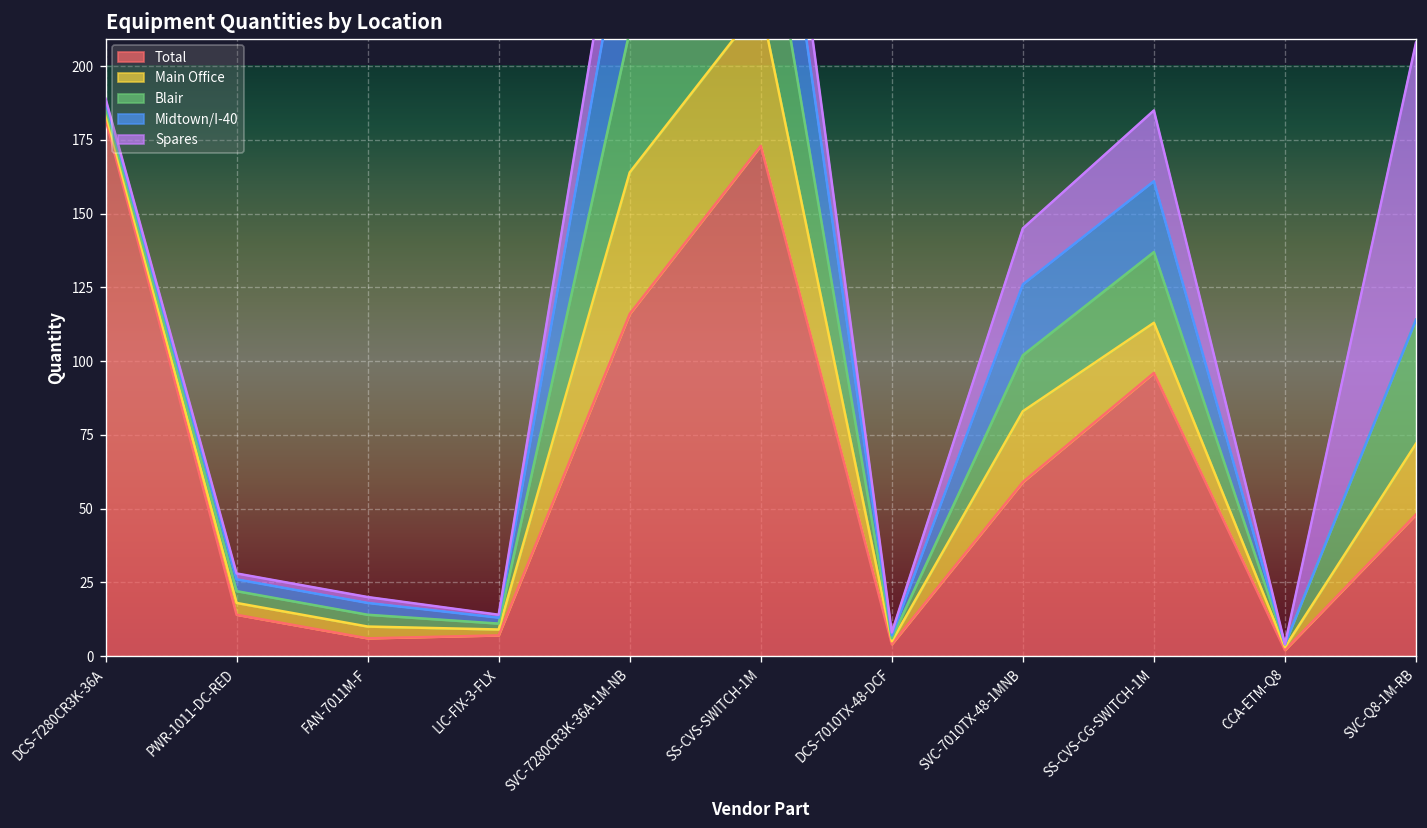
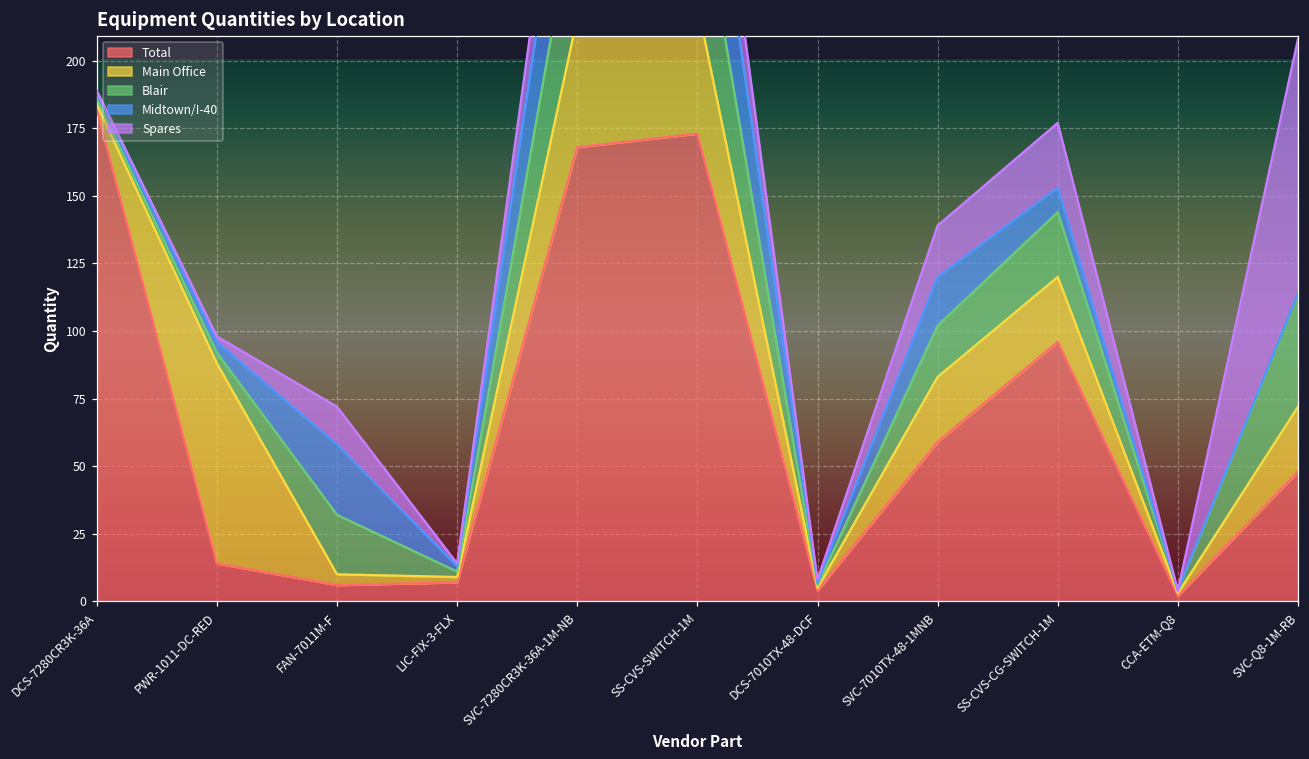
  {
    "Total": {
      "DCS-7280CR3K-36A": 182,
      "PWR-1011-DC-RED": 14,
      "FAN-7011M-F": 6,
      "LIC-FIX-3-FLX": 7,
-     "SVC-7280CR3K-36A-1M-NB": 116,
+     "SVC-7280CR3K-36A-1M-NB": 168,
      "SS-CVS-SWITCH-1M": 173,
      "SVC-7010TX-48-1MNB": 59,
      "SS-CVS-CG-SWITCH-1M": 96,
      "SVC-Q8-1M-RB": 48
    },
    "Main Office": {
      "DCS-7280CR3K-36A": 2,
-     "PWR-1011-DC-RED": 4,
+     "PWR-1011-DC-RED": 74,
      "FAN-7011M-F": 4,
      "LIC-FIX-3-FLX": 2,
      "SVC-7010TX-48-1MNB": 24,
-     "SS-CVS-CG-SWITCH-1M": 17,
+     "SS-CVS-CG-SWITCH-1M": 24,
      "SVC-Q8-1M-RB": 24
    },
    "Blair": {
      "DCS-7280CR3K-36A": 2,
      "PWR-1011-DC-RED": 4,
-     "FAN-7011M-F": 4,
+     "FAN-7011M-F": 22,
      "LIC-FIX-3-FLX": 2,
      "SVC-7010TX-48-1MNB": 19,
      "SS-CVS-CG-SWITCH-1M": 24
    },
    "Midtown/I-40": {
      "PWR-1011-DC-RED": 4,
-     "FAN-7011M-F": 4,
-     "SVC-7010TX-48-1MNB": 24,
-     "SS-CVS-CG-SWITCH-1M": 24
+     "FAN-7011M-F": 26,
+     "SVC-7010TX-48-1MNB": 18,
+     "SS-CVS-CG-SWITCH-1M": 9
    },
    "Spares": {
      "PWR-1011-DC-RED": 2,
-     "FAN-7011M-F": 2,
+     "FAN-7011M-F": 14,
      "SVC-7010TX-48-1MNB": 19,
      "SS-CVS-CG-SWITCH-1M": 24,
      "SVC-Q8-1M-RB": 94
    }
  }
